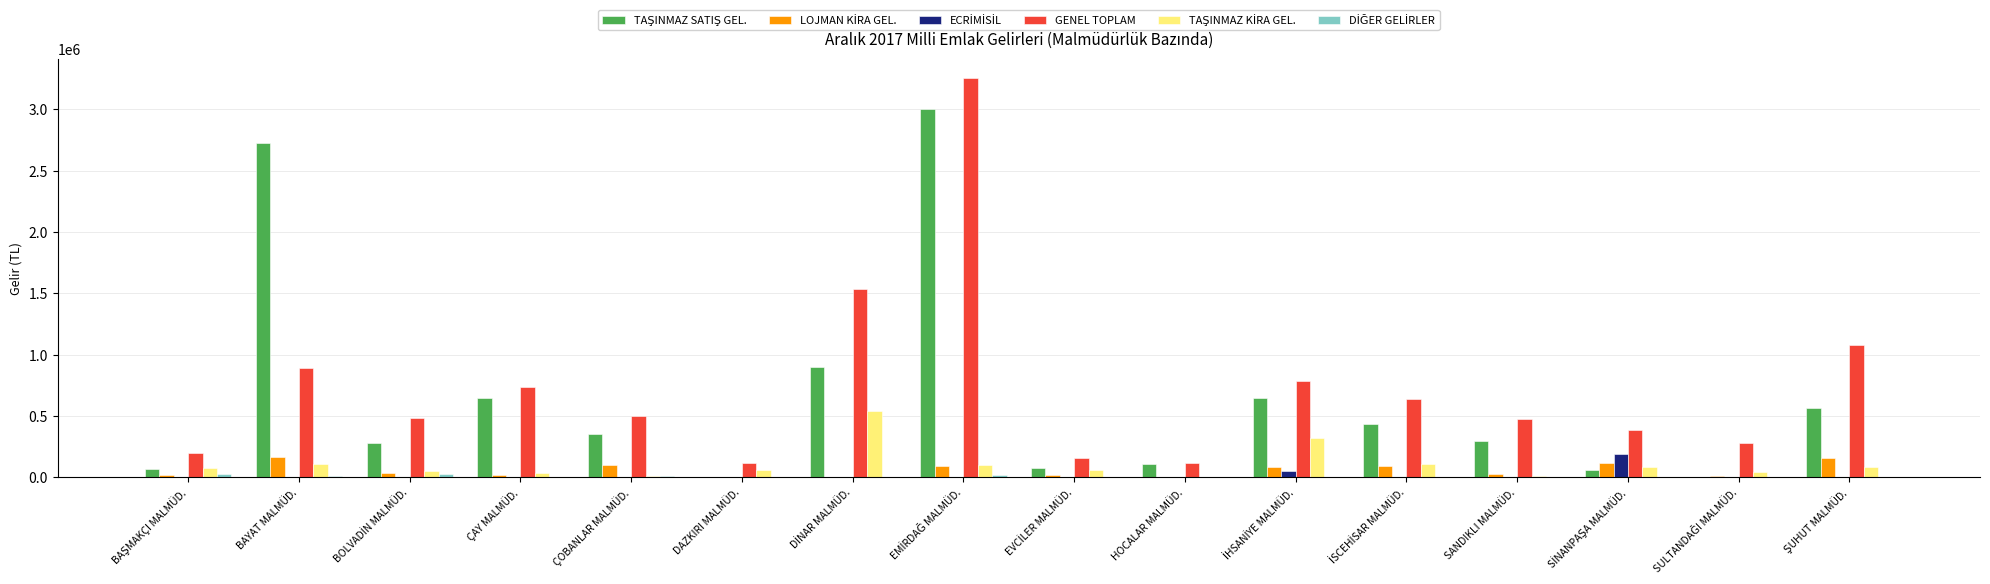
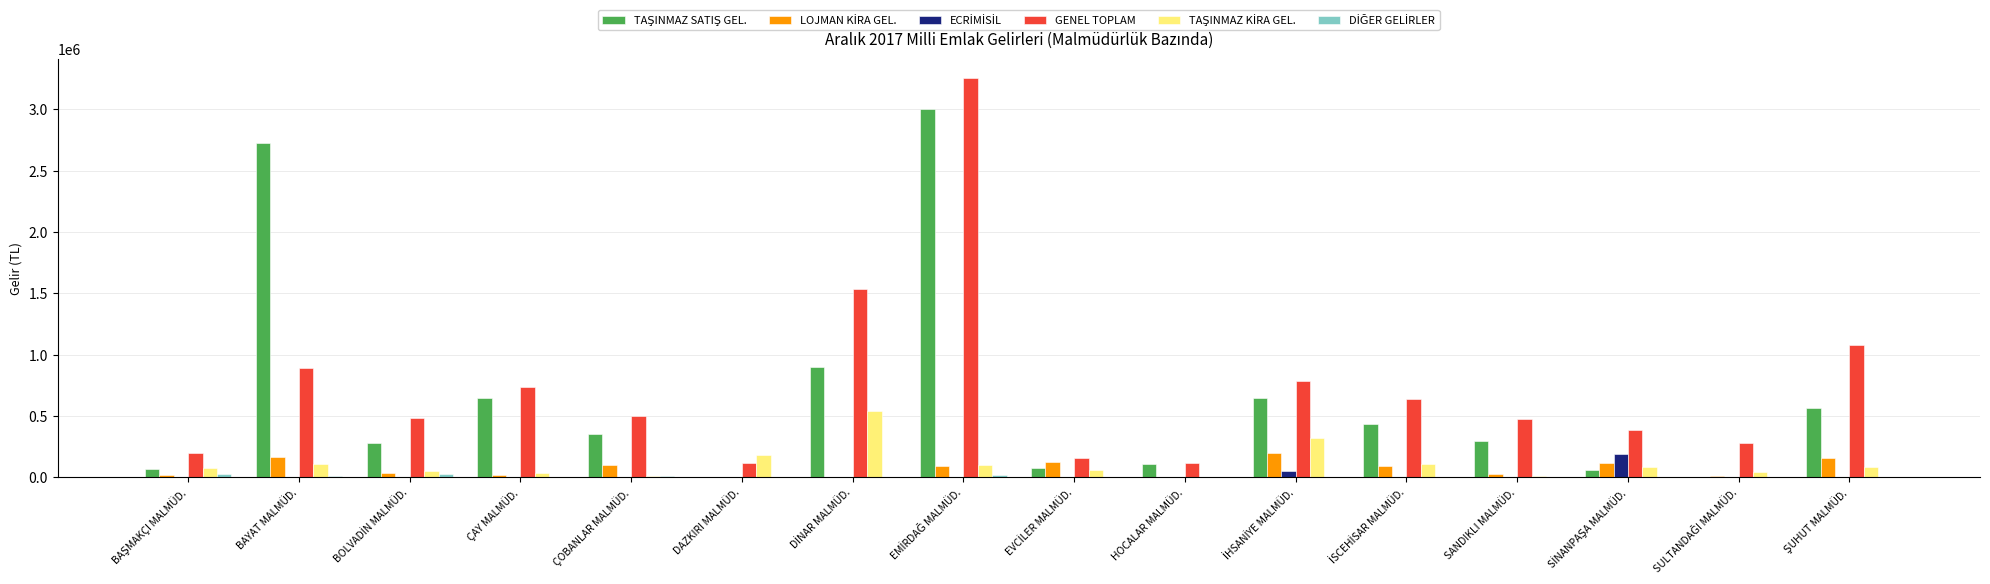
  {
    "TAŞINMAZ SATIŞ GEL.": {
      "BAŞMAKÇI MALMÜD.": 70000,
      "BAYAT MALMÜD.": 2730000,
      "BOLVADİN MALMÜD.": 280000,
      "ÇAY MALMÜD.": 640000,
      "ÇOBANLAR MALMÜD.": 350000,
      "DİNAR MALMÜD.": 900000,
      "EMİRDAĞ MALMÜD.": 3000000,
      "EVCİLER MALMÜD.": 80000,
      "HOCALAR MALMÜD.": 110000,
      "İHSANİYE MALMÜD.": 650000,
      "İSCEHİSAR MALMÜD.": 430000,
      "SANDIKLI MALMÜD.": 300000,
      "SİNANPAŞA MALMÜD.": 60000,
      "SULTANDAĞI MALMÜD.": 0,
      "ŞUHUT MALMÜD.": 570000
    },
    "LOJMAN KİRA GEL.": {
      "BAYAT MALMÜD.": 160000,
      "BOLVADİN MALMÜD.": 30000,
      "ÇOBANLAR MALMÜD.": 100000,
      "EMİRDAĞ MALMÜD.": 90000,
-     "EVCİLER MALMÜD.": 20000,
-     "İHSANİYE MALMÜD.": 80000,
+     "EVCİLER MALMÜD.": 130000,
+     "İHSANİYE MALMÜD.": 200000,
      "İSCEHİSAR MALMÜD.": 100000,
      "SANDIKLI MALMÜD.": 30000,
      "SİNANPAŞA MALMÜD.": 110000,
      "ŞUHUT MALMÜD.": 160000
    },
    "ECRİMİSİL": {
      "BAŞMAKÇI MALMÜD.": 0,
      "BAYAT MALMÜD.": 0,
      "BOLVADİN MALMÜD.": 0,
      "ÇAY MALMÜD.": 0,
      "ÇOBANLAR MALMÜD.": 0,
      "DAZKIRI MALMÜD.": 0,
      "DİNAR MALMÜD.": 0,
      "EMİRDAĞ MALMÜD.": 0,
      "EVCİLER MALMÜD.": 0,
      "HOCALAR MALMÜD.": 0,
      "İHSANİYE MALMÜD.": 50000,
      "İSCEHİSAR MALMÜD.": 0,
      "SİNANPAŞA MALMÜD.": 190000,
      "SULTANDAĞI MALMÜD.": 0,
      "ŞUHUT MALMÜD.": 0
    },
    "GENEL TOPLAM": {
      "BAŞMAKÇI MALMÜD.": 200000,
      "BAYAT MALMÜD.": 890000,
      "BOLVADİN MALMÜD.": 490000,
      "ÇAY MALMÜD.": 740000,
      "ÇOBANLAR MALMÜD.": 500000,
      "DAZKIRI MALMÜD.": 120000,
      "DİNAR MALMÜD.": 1540000,
      "EMİRDAĞ MALMÜD.": 3250000,
      "EVCİLER MALMÜD.": 160000,
      "HOCALAR MALMÜD.": 120000,
      "İHSANİYE MALMÜD.": 790000,
      "İSCEHİSAR MALMÜD.": 640000,
      "SANDIKLI MALMÜD.": 480000,
      "SİNANPAŞA MALMÜD.": 390000,
      "SULTANDAĞI MALMÜD.": 280000,
      "ŞUHUT MALMÜD.": 1080000
    },
    "TAŞINMAZ KİRA GEL.": {
      "BAŞMAKÇI MALMÜD.": 80000,
      "BAYAT MALMÜD.": 110000,
      "BOLVADİN MALMÜD.": 50000,
      "ÇAY MALMÜD.": 40000,
-     "DAZKIRI MALMÜD.": 60000,
+     "DAZKIRI MALMÜD.": 190000,
      "DİNAR MALMÜD.": 550000,
      "EMİRDAĞ MALMÜD.": 100000,
      "EVCİLER MALMÜD.": 60000,
      "HOCALAR MALMÜD.": 0,
      "İHSANİYE MALMÜD.": 320000,
      "İSCEHİSAR MALMÜD.": 110000,
      "SİNANPAŞA MALMÜD.": 90000,
      "SULTANDAĞI MALMÜD.": 40000,
      "ŞUHUT MALMÜD.": 80000
    },
    "DİĞER GELİRLER": {
      "BAŞMAKÇI MALMÜD.": 30000,
      "BOLVADİN MALMÜD.": 30000,
      "DİNAR MALMÜD.": 0,
      "EMİRDAĞ MALMÜD.": 20000,
      "EVCİLER MALMÜD.": 0,
      "HOCALAR MALMÜD.": 0,
      "İHSANİYE MALMÜD.": 0,
      "İSCEHİSAR MALMÜD.": 0,
      "SANDIKLI MALMÜD.": 0,
      "SİNANPAŞA MALMÜD.": 0,
      "SULTANDAĞI MALMÜD.": 0,
      "ŞUHUT MALMÜD.": 0
    }
  }
